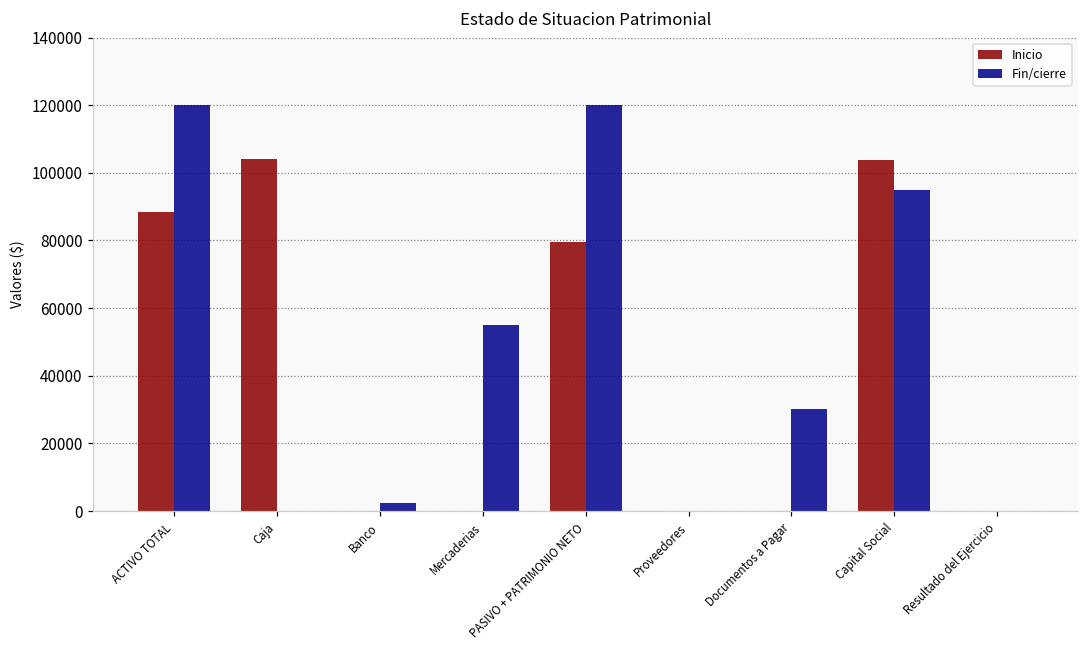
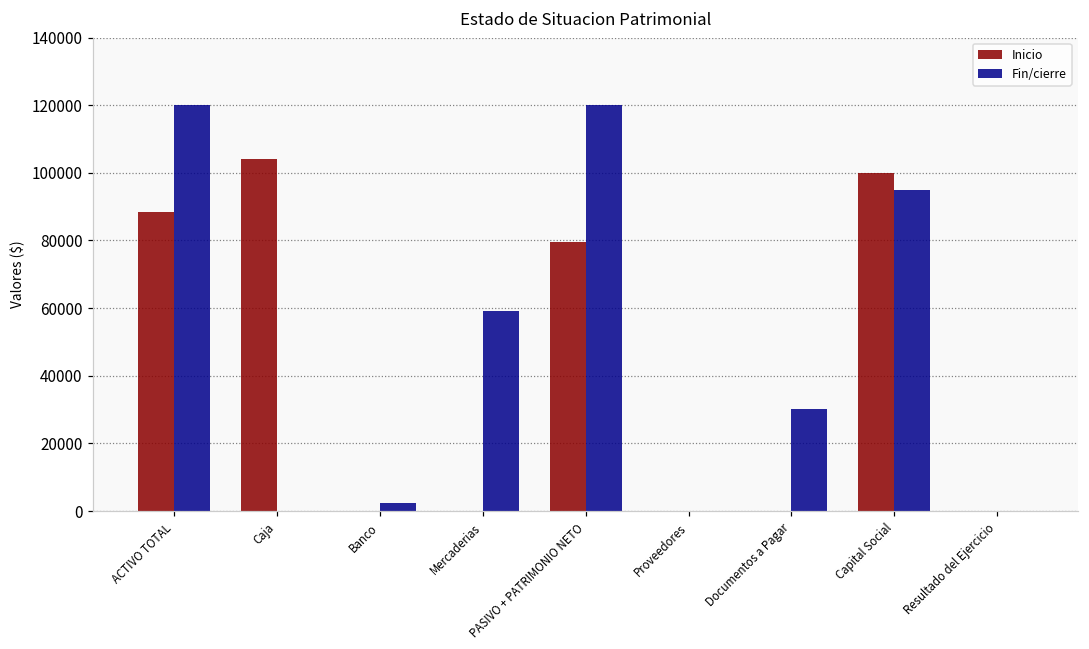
  {
    "Inicio": {
      "ACTIVO TOTAL": 88000,
      "Caja": 104000,
      "Banco": 0,
      "Mercaderias": 0,
      "PASIVO + PATRIMONIO NETO": 80000,
      "Proveedores": 0,
      "Documentos a Pagar": 0,
-     "Capital Social": 104000,
+     "Capital Social": 100000,
      "Resultado del Ejercicio": 0
    },
    "Fin/cierre": {
      "ACTIVO TOTAL": 120000,
      "Caja": 0,
      "Banco": 2000,
-     "Mercaderias": 55000,
+     "Mercaderias": 59000,
      "PASIVO + PATRIMONIO NETO": 120000,
      "Proveedores": 0,
      "Documentos a Pagar": 30000,
      "Capital Social": 95000,
      "Resultado del Ejercicio": 0
    }
  }
